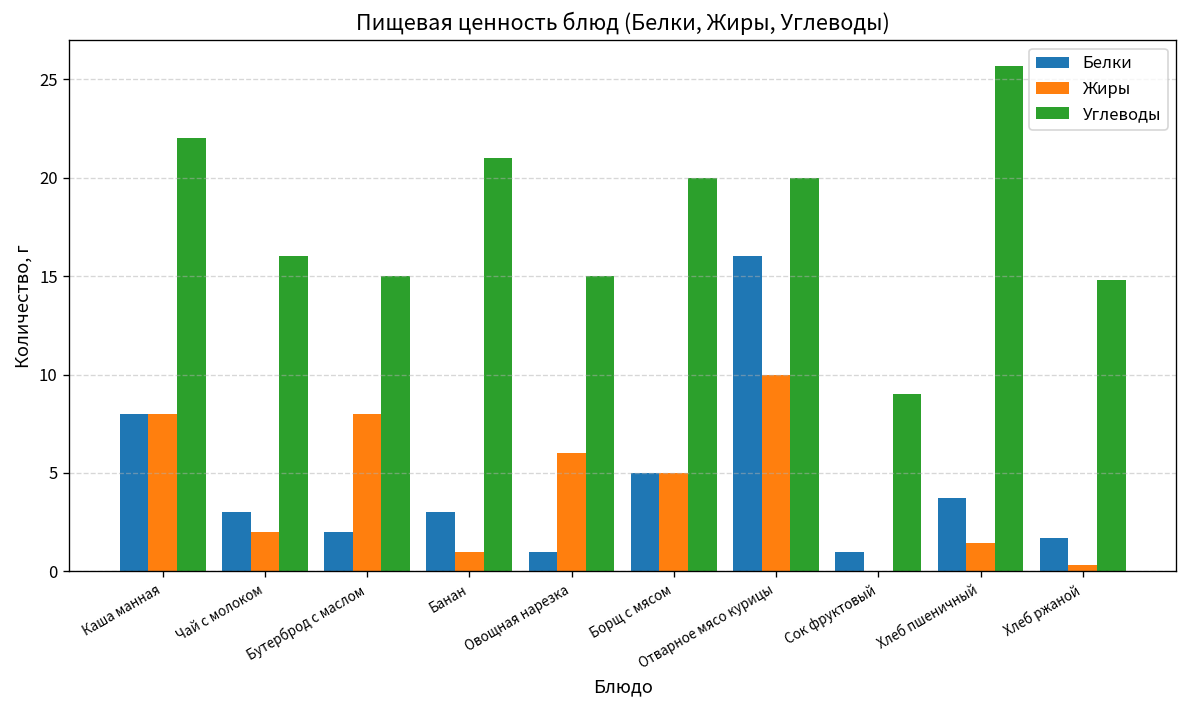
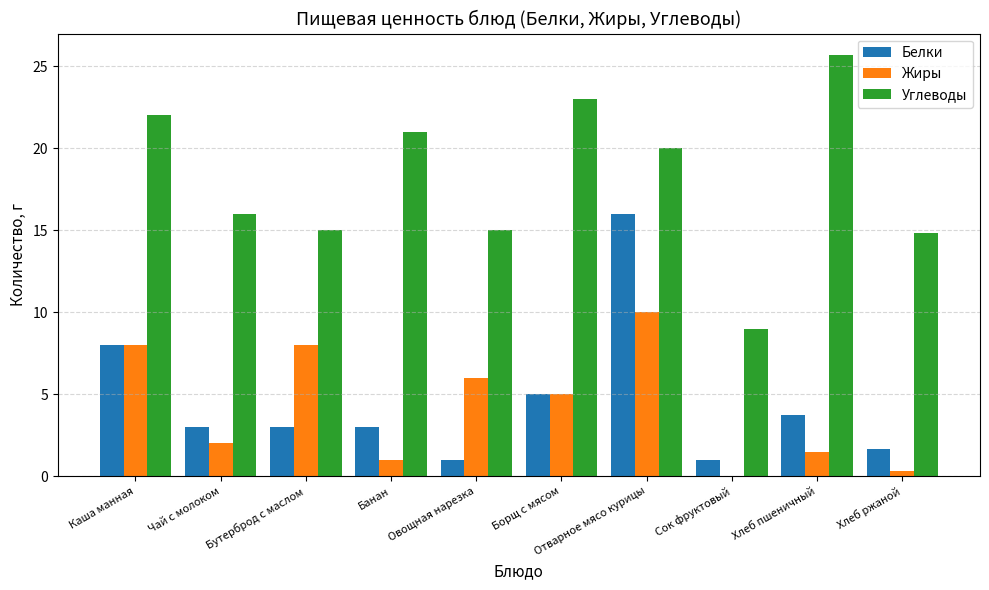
  {
    "Белки": {
      "Каша манная": 8,
      "Чай с молоком": 3,
-     "Бутерброд с маслом": 2,
+     "Бутерброд с маслом": 3,
      "Банан": 3,
      "Овощная нарезка": 1,
      "Борщ с мясом": 5,
      "Отварное мясо курицы": 16,
      "Сок фруктовый": 1,
      "Хлеб пшеничный": 3.8,
      "Хлеб ржаной": 1.7
    },
    "Жиры": {
      "Каша манная": 8,
      "Чай с молоком": 2,
      "Бутерброд с маслом": 8,
      "Банан": 1,
      "Овощная нарезка": 6,
      "Борщ с мясом": 5,
      "Отварное мясо курицы": 10,
      "Сок фруктовый": 0,
      "Хлеб пшеничный": 1.5,
      "Хлеб ржаной": 0.3
    },
    "Углеводы": {
      "Каша манная": 22,
      "Чай с молоком": 16,
      "Бутерброд с маслом": 15,
      "Банан": 21,
      "Овощная нарезка": 15,
-     "Борщ с мясом": 20,
+     "Борщ с мясом": 23,
      "Отварное мясо курицы": 20,
      "Сок фруктовый": 9,
      "Хлеб пшеничный": 25.7,
      "Хлеб ржаной": 14.8
    }
  }
